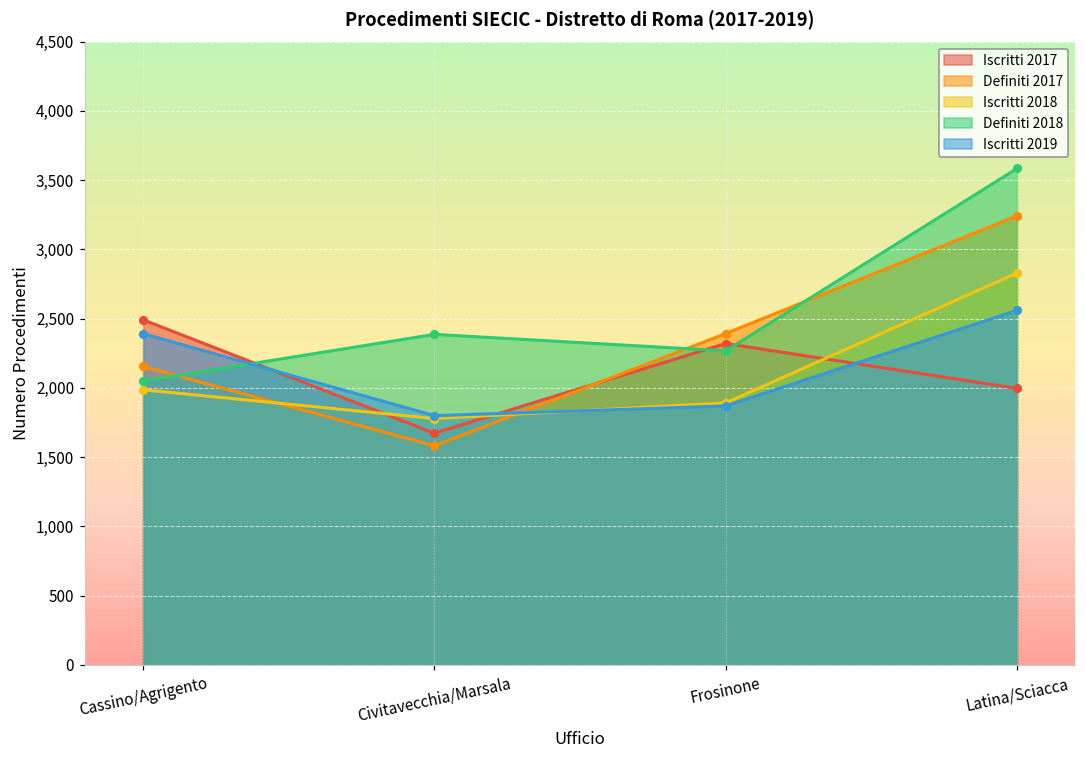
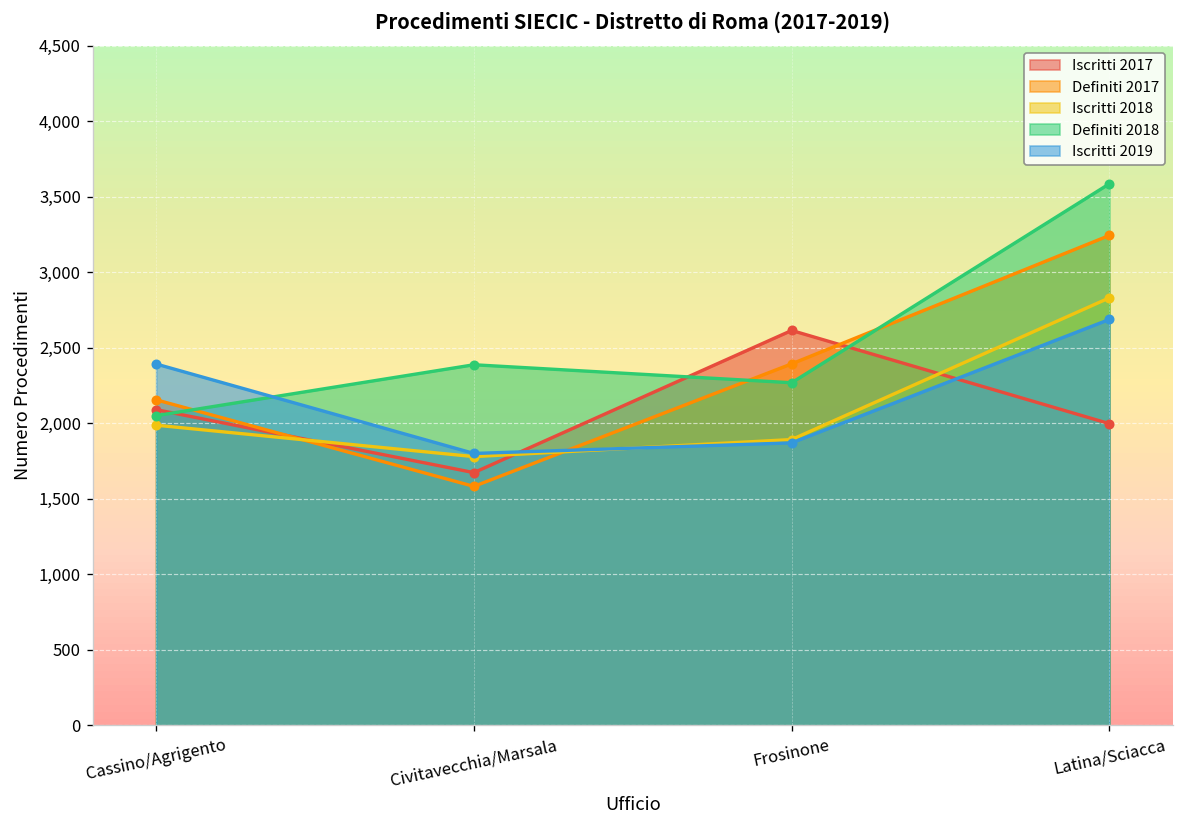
  {
    "Iscritti 2017": {
-     "Cassino/Agrigento": "2,490",
+     "Cassino/Agrigento": "2,090",
      "Civitavecchia/Marsala": "1,670",
-     "Frosinone": "2,320",
+     "Frosinone": "2,610",
      "Latina/Sciacca": "2,000"
    },
    "Definiti 2018": {
      "Cassino/Agrigento": "2,050",
      "Civitavecchia/Marsala": "2,390",
      "Frosinone": "2,270",
      "Latina/Sciacca": "3,590"
    },
    "Iscritti 2019": {
      "Cassino/Agrigento": "2,390",
      "Civitavecchia/Marsala": "1,800",
      "Frosinone": "1,870",
-     "Latina/Sciacca": "2,560"
+     "Latina/Sciacca": "2,690"
    }
  }
